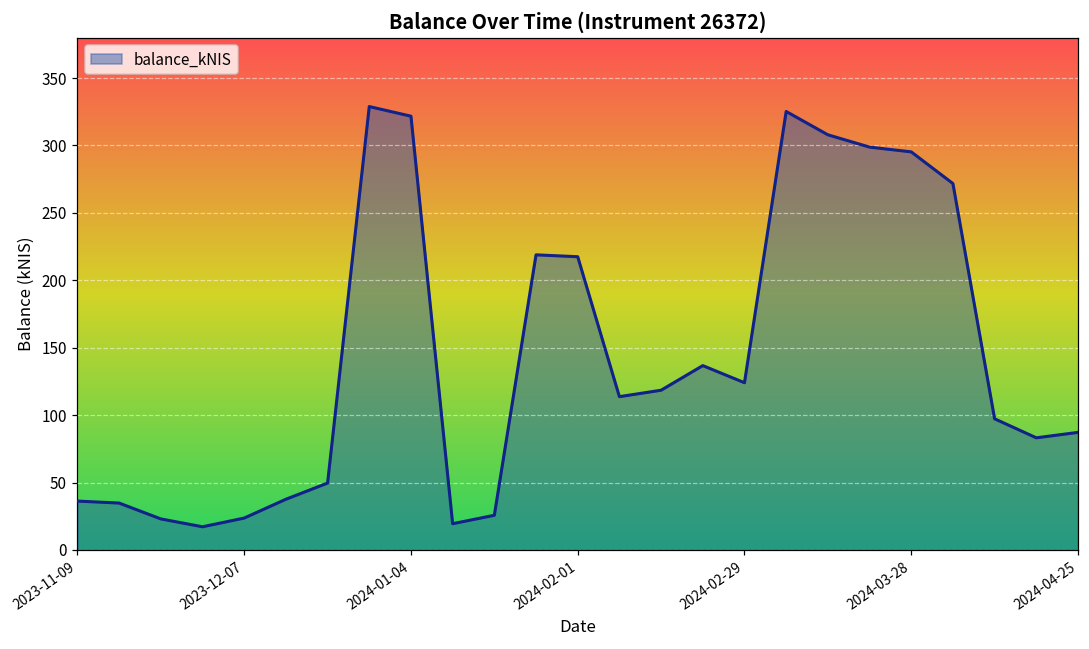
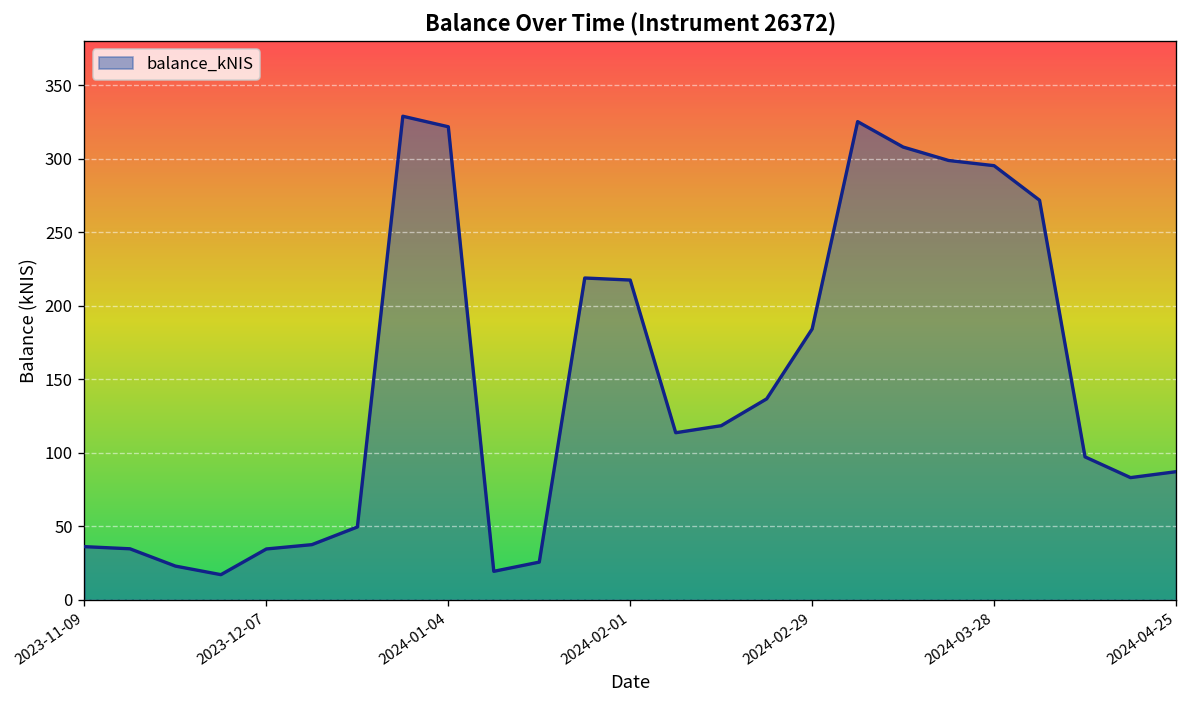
  {
    "2023-11-09": 36,
-   "2023-12-07": 24,
+   "2023-12-07": 35,
    "2024-01-04": 322,
    "2024-02-01": 217,
-   "2024-02-29": 124,
+   "2024-02-29": 184,
    "2024-03-28": 295,
    "2024-04-25": 87
  }
